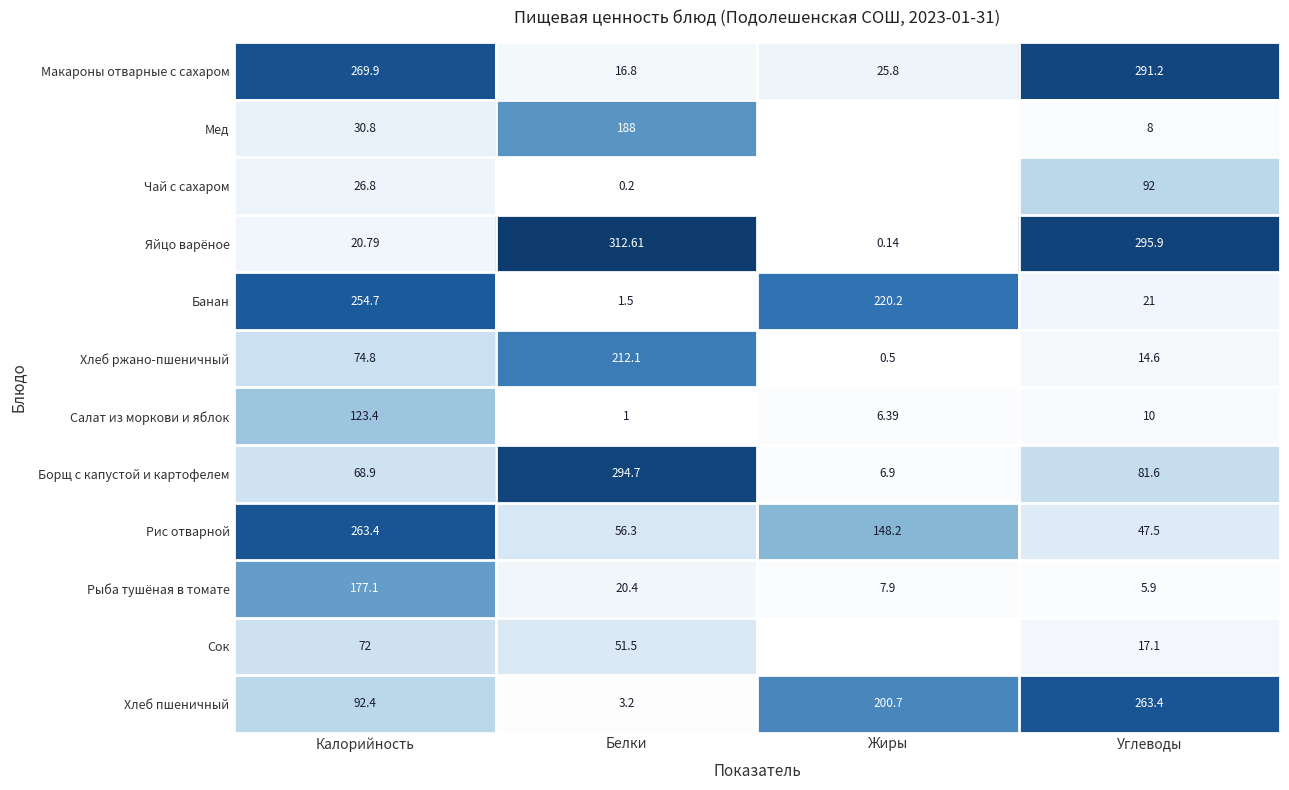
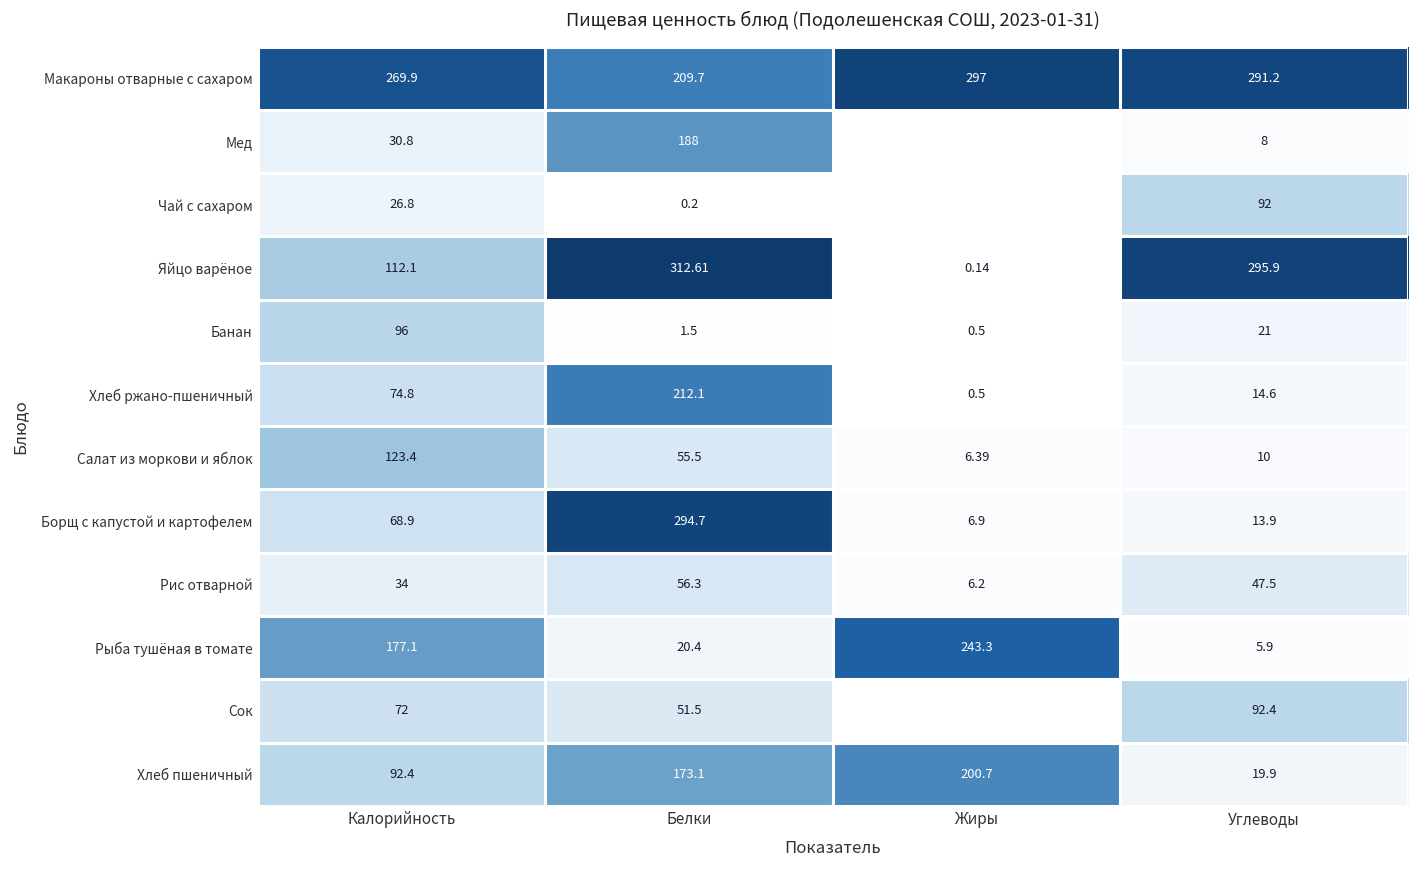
  {
    "Макароны отварные с сахаром": {
      "Калорийность": 269.9,
-     "Белки": 16.8,
-     "Жиры": 25.8,
+     "Белки": 209.7,
+     "Жиры": 297,
      "Углеводы": 291.2
    },
    "Мед": {
      "Калорийность": 30.8,
      "Белки": 188,
      "Углеводы": 8
    },
    "Чай с сахаром": {
      "Калорийность": 26.8,
      "Белки": 0.2,
      "Углеводы": 92
    },
    "Яйцо варёное": {
-     "Калорийность": 20.79,
+     "Калорийность": 112.1,
      "Белки": 312.61,
      "Жиры": 0.14,
      "Углеводы": 295.9
    },
    "Банан": {
-     "Калорийность": 254.7,
+     "Калорийность": 96,
      "Белки": 1.5,
-     "Жиры": 220.2,
+     "Жиры": 0.5,
      "Углеводы": 21
    },
    "Хлеб ржано-пшеничный": {
      "Калорийность": 74.8,
      "Белки": 212.1,
      "Жиры": 0.5,
      "Углеводы": 14.6
    },
    "Салат из моркови и яблок": {
      "Калорийность": 123.4,
-     "Белки": 1,
+     "Белки": 55.5,
      "Жиры": 6.39,
      "Углеводы": 10
    },
    "Борщ с капустой и картофелем": {
      "Калорийность": 68.9,
      "Белки": 294.7,
      "Жиры": 6.9,
-     "Углеводы": 81.6
+     "Углеводы": 13.9
    },
    "Рис отварной": {
-     "Калорийность": 263.4,
+     "Калорийность": 34,
      "Белки": 56.3,
-     "Жиры": 148.2,
+     "Жиры": 6.2,
      "Углеводы": 47.5
    },
    "Рыба тушёная в томате": {
      "Калорийность": 177.1,
      "Белки": 20.4,
-     "Жиры": 7.9,
+     "Жиры": 243.3,
      "Углеводы": 5.9
    },
    "Сок": {
      "Калорийность": 72,
      "Белки": 51.5,
-     "Углеводы": 17.1
+     "Углеводы": 92.4
    },
    "Хлеб пшеничный": {
      "Калорийность": 92.4,
-     "Белки": 3.2,
+     "Белки": 173.1,
      "Жиры": 200.7,
-     "Углеводы": 263.4
+     "Углеводы": 19.9
    }
  }
